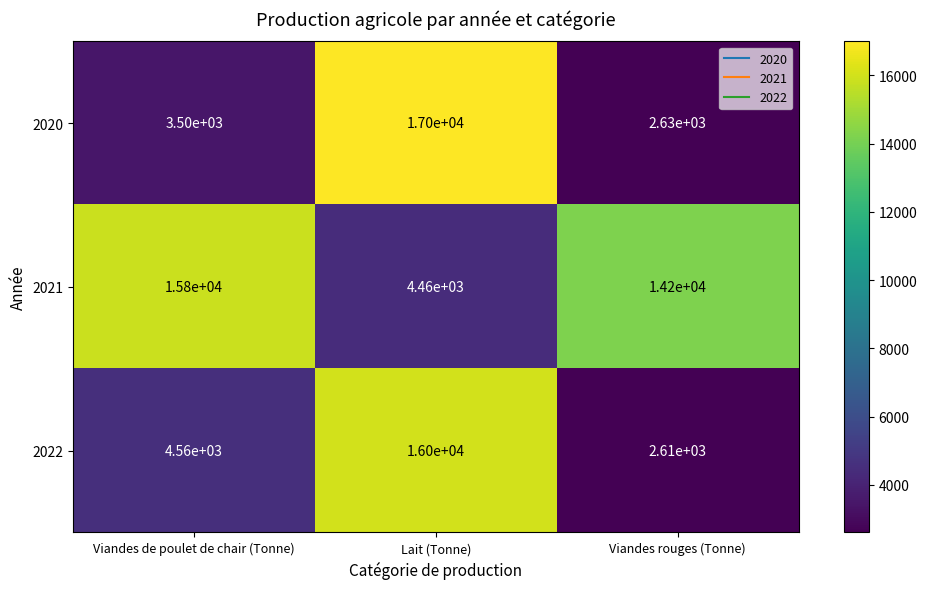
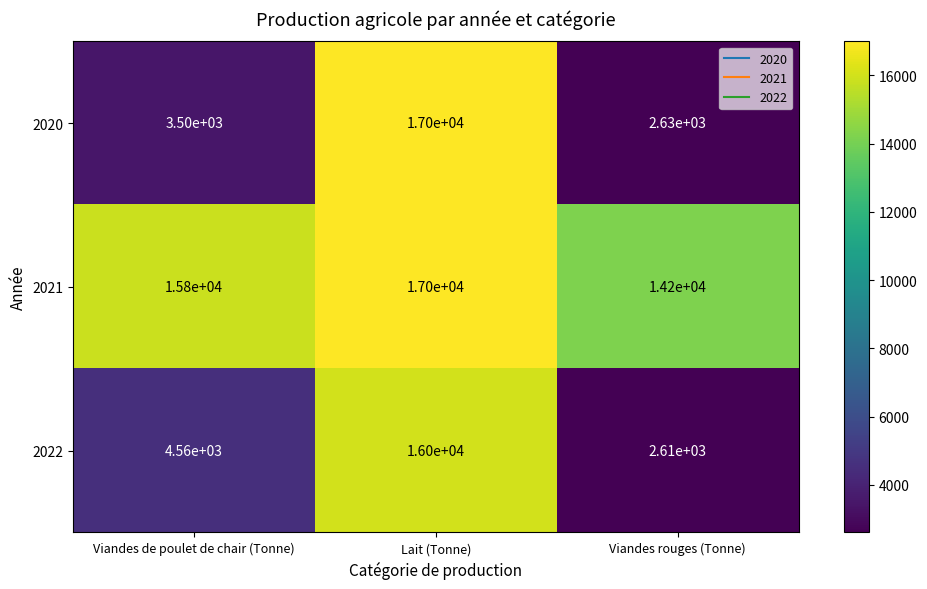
  {
    "2020": {
      "Viandes de poulet de chair (Tonne)": "3.50e+03",
      "Lait (Tonne)": "1.70e+04",
      "Viandes rouges (Tonne)": "2.63e+03"
    },
    "2021": {
      "Viandes de poulet de chair (Tonne)": "1.58e+04",
-     "Lait (Tonne)": "4.46e+03",
+     "Lait (Tonne)": "1.70e+04",
      "Viandes rouges (Tonne)": "1.42e+04"
    },
    "2022": {
      "Viandes de poulet de chair (Tonne)": "4.56e+03",
      "Lait (Tonne)": "1.60e+04",
      "Viandes rouges (Tonne)": "2.61e+03"
    }
  }
